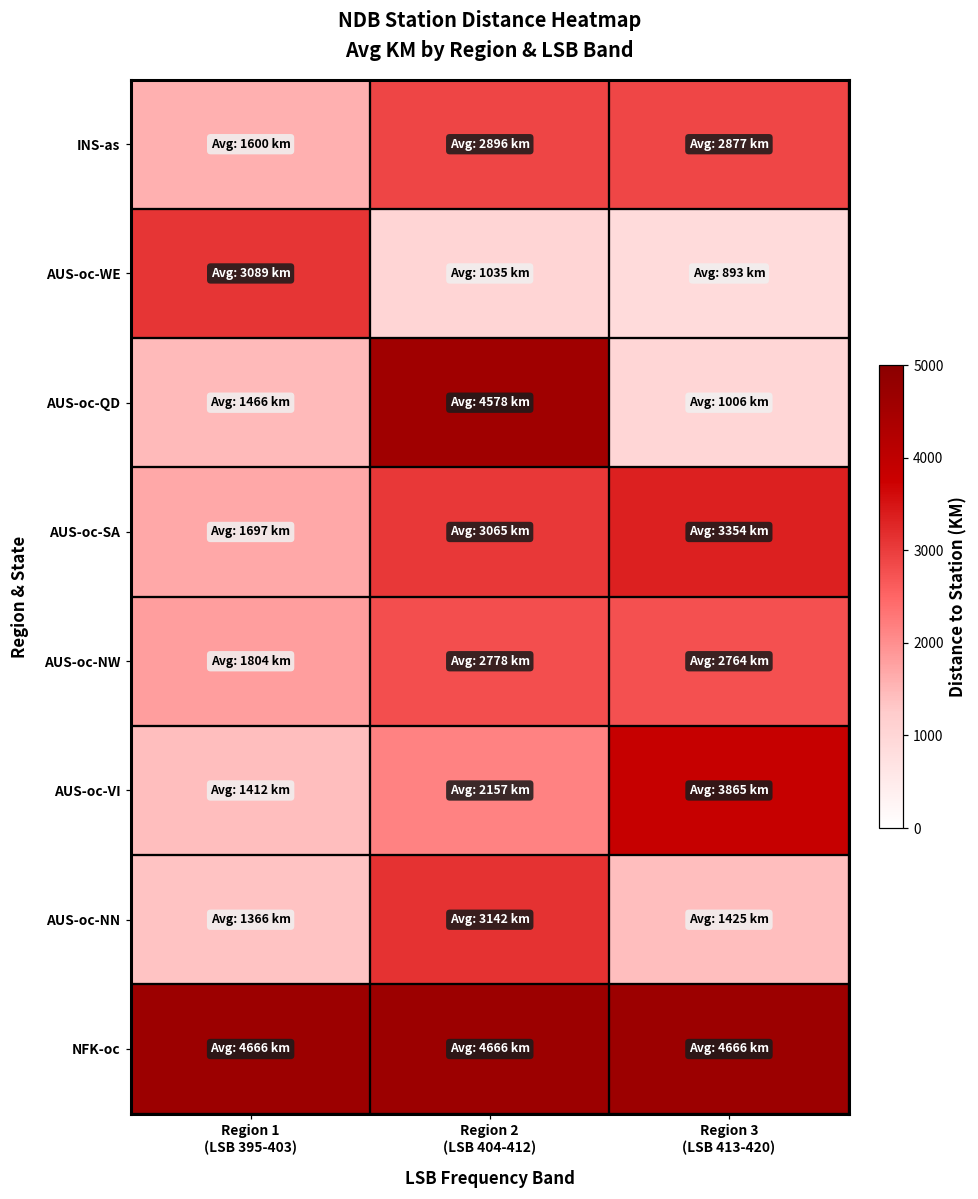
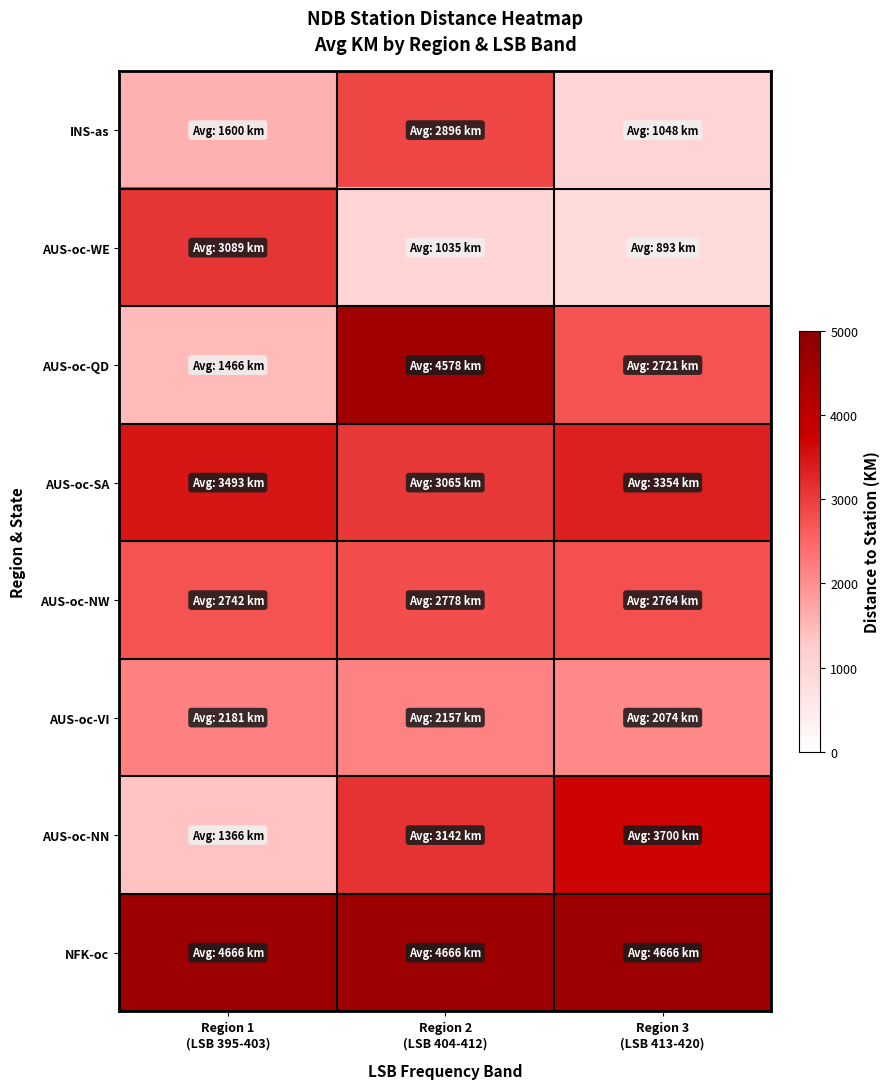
  {
    "INS-as": {
-     "Region 3 (LSB 413-420)": 2877
+     "Region 3 (LSB 413-420)": 1048
    },
    "AUS-oc-QD": {
-     "Region 3 (LSB 413-420)": 1006
+     "Region 3 (LSB 413-420)": 2721
    },
    "AUS-oc-SA": {
-     "Region 1 (LSB 395-403)": 1697
+     "Region 1 (LSB 395-403)": 3493
    },
    "AUS-oc-NW": {
-     "Region 1 (LSB 395-403)": 1804
+     "Region 1 (LSB 395-403)": 2742
    },
    "AUS-oc-VI": {
-     "Region 1 (LSB 395-403)": 1412,
-     "Region 3 (LSB 413-420)": 3865
+     "Region 1 (LSB 395-403)": 2181,
+     "Region 3 (LSB 413-420)": 2074
    },
    "AUS-oc-NN": {
-     "Region 3 (LSB 413-420)": 1425
+     "Region 3 (LSB 413-420)": 3700
    }
  }
